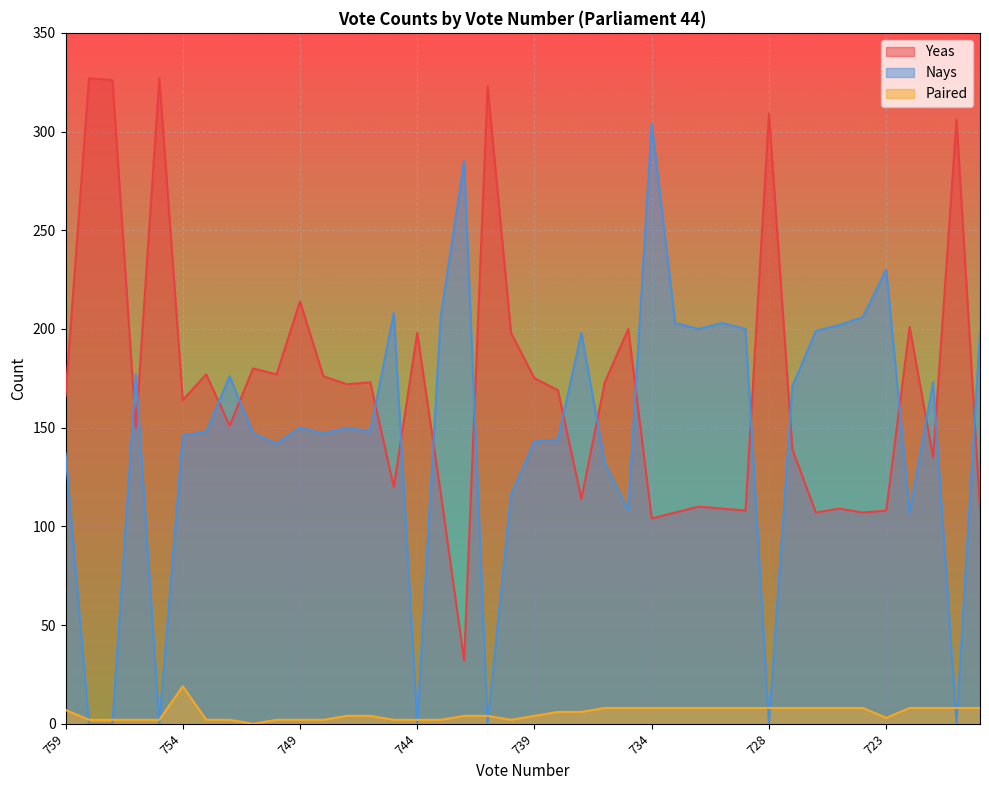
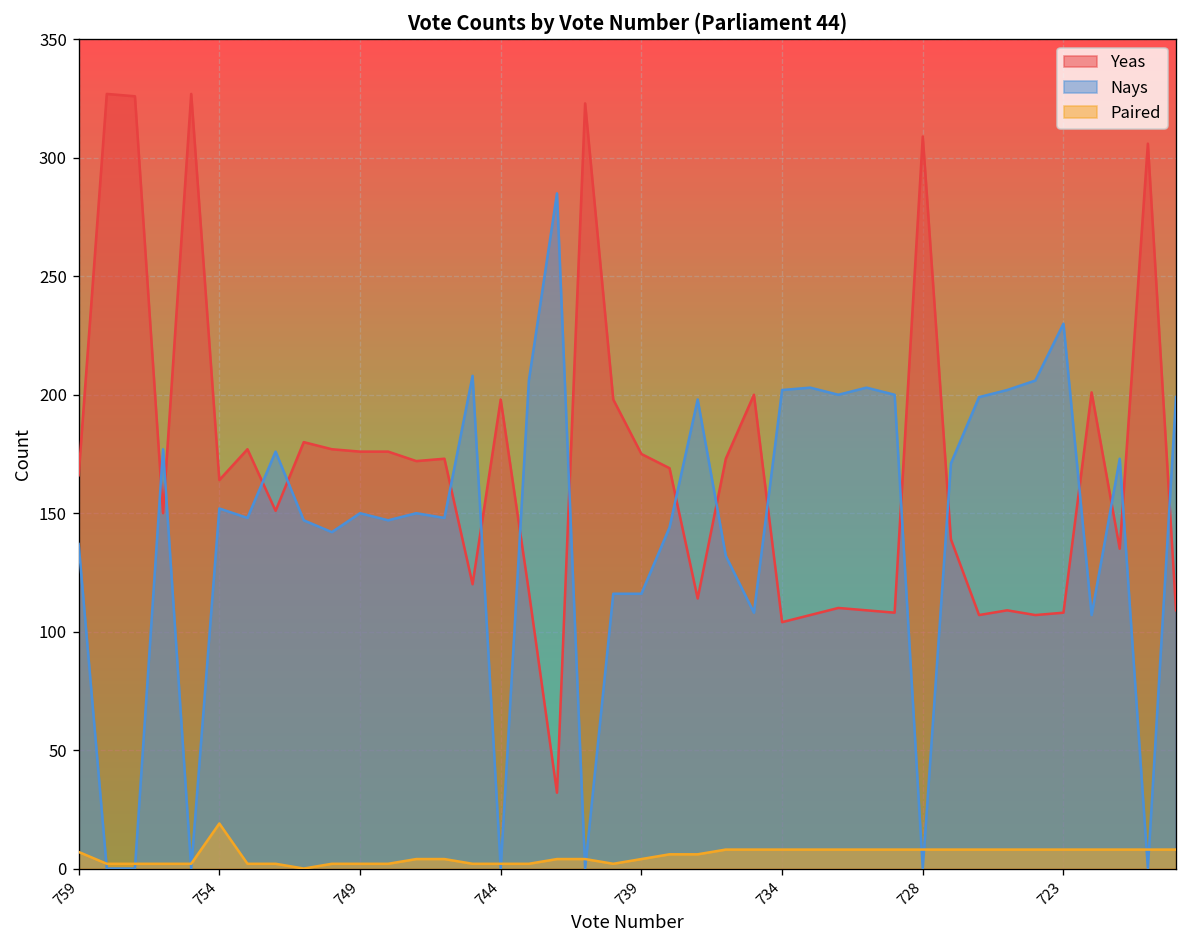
  {
    "Yeas": {
      "759": 166,
      "754": 164,
-     "749": 214,
+     "749": 176,
      "744": 198,
      "739": 175,
      "734": 104,
      "728": 309,
      "723": 108
    },
    "Nays": {
      "759": 137,
-     "754": 146,
+     "754": 152,
      "749": 150,
      "744": 0,
-     "739": 143,
-     "734": 304,
+     "739": 116,
+     "734": 202,
      "728": 0,
      "723": 230
    },
    "Paired": {
      "759": 7,
      "754": 19,
      "749": 2,
      "744": 2,
      "739": 4,
      "734": 8,
      "728": 8,
-     "723": 3
+     "723": 8
    }
  }
